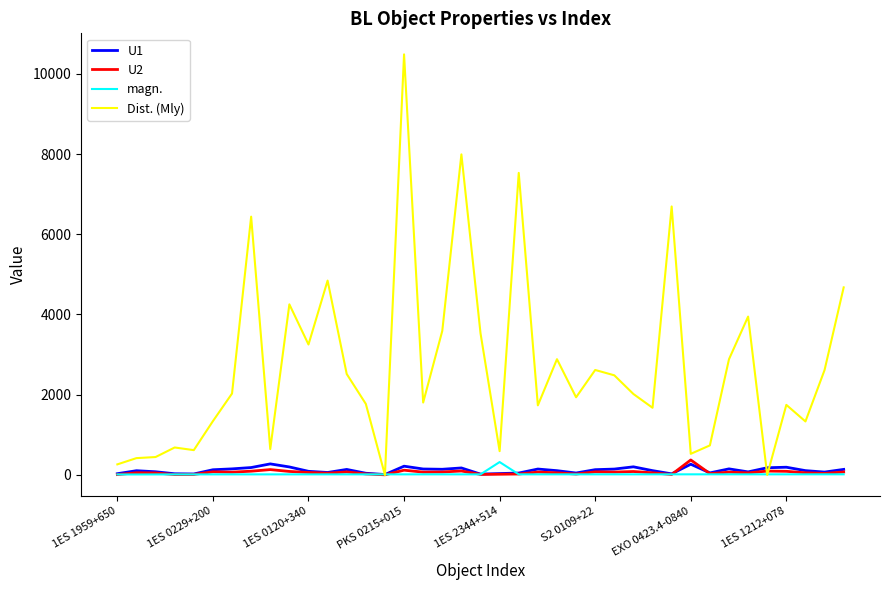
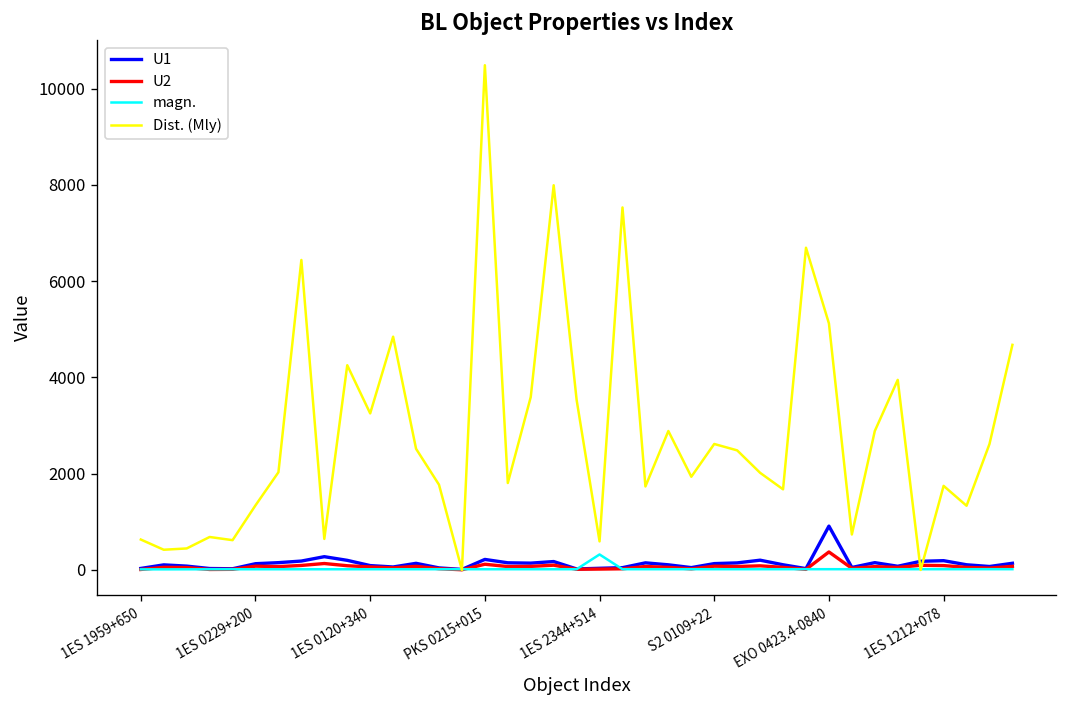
  {
    "U1": {
      "PKS 0215+015": 200,
-     "EXO 0423.4-0840": 300,
+     "EXO 0423.4-0840": 900,
      "1ES 1212+078": 200
    },
    "U2": {
      "PKS 0215+015": 100,
      "EXO 0423.4-0840": 400,
      "1ES 1212+078": 100
    },
    "magn.": {
      "1ES 0229+200": 0,
      "PKS 0215+015": 0,
      "1ES 2344+514": 300,
      "EXO 0423.4-0840": 0,
      "1ES 1212+078": 0
    },
    "Dist. (Mly)": {
-     "1ES 1959+650": 300,
+     "1ES 1959+650": 600,
      "1ES 0229+200": 1300,
      "1ES 0120+340": 3300,
      "PKS 0215+015": 10500,
      "1ES 2344+514": 600,
      "S2 0109+22": 2600,
-     "EXO 0423.4-0840": 500,
+     "EXO 0423.4-0840": 5100,
      "1ES 1212+078": 1700
    }
  }
